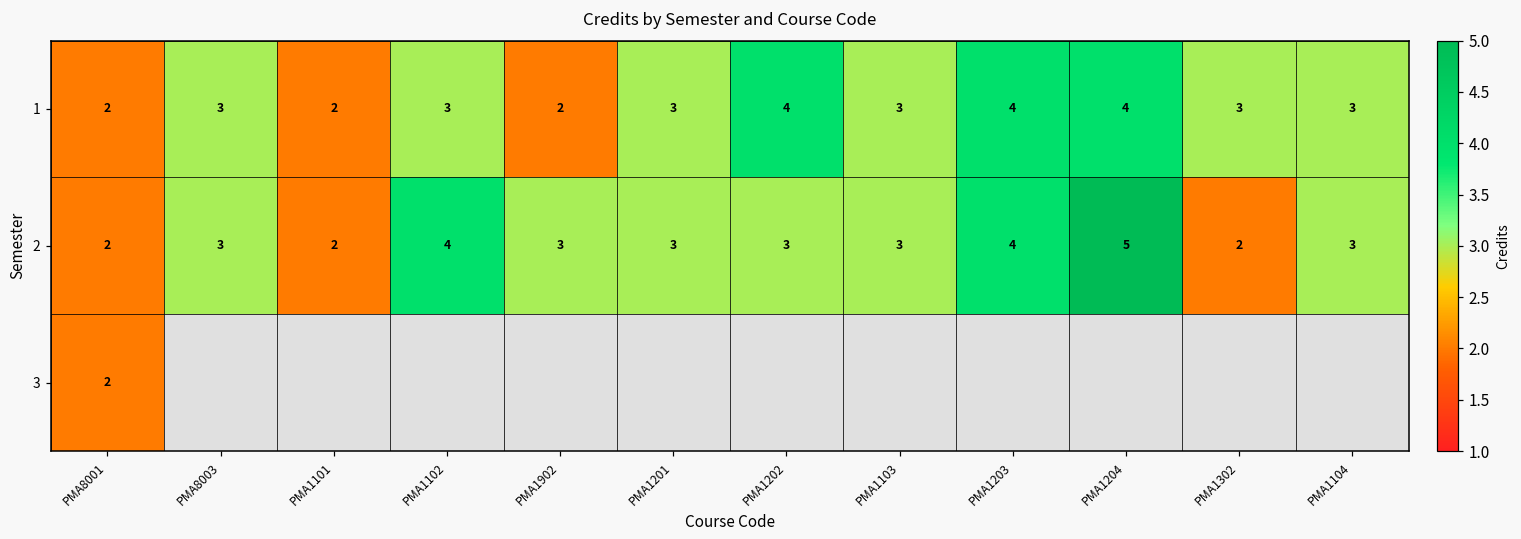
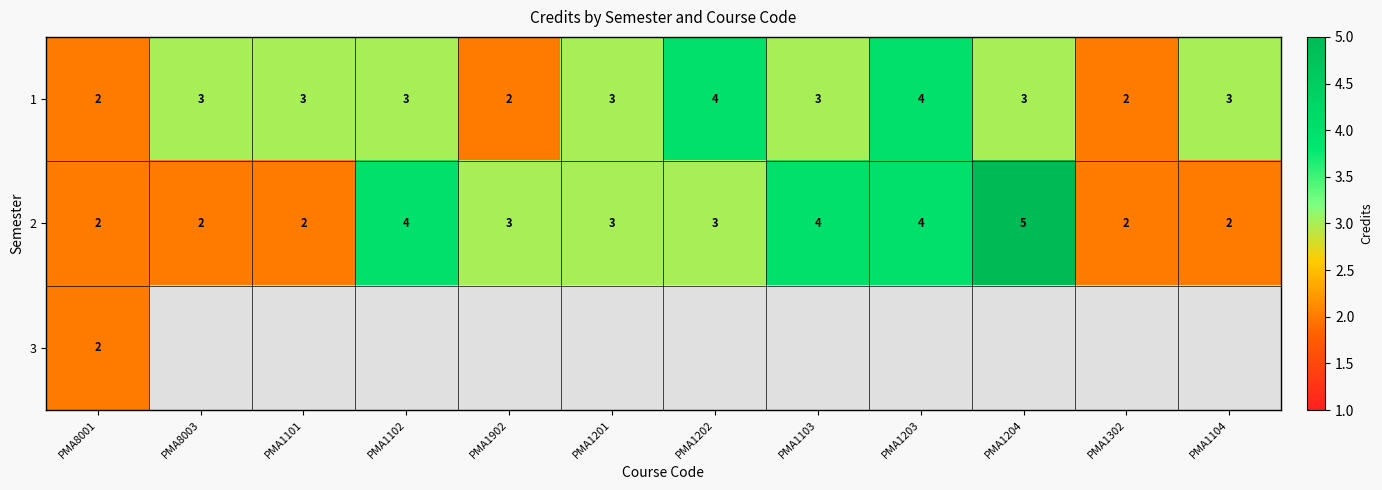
  {
    "1": {
      "PMA8001": 2,
      "PMA8003": 3,
-     "PMA1101": 2,
+     "PMA1101": 3,
      "PMA1102": 3,
      "PMA1902": 2,
      "PMA1201": 3,
      "PMA1202": 4,
      "PMA1103": 3,
      "PMA1203": 4,
-     "PMA1204": 4,
-     "PMA1302": 3,
+     "PMA1204": 3,
+     "PMA1302": 2,
      "PMA1104": 3
    },
    "2": {
      "PMA8001": 2,
-     "PMA8003": 3,
+     "PMA8003": 2,
      "PMA1101": 2,
      "PMA1102": 4,
      "PMA1902": 3,
      "PMA1201": 3,
      "PMA1202": 3,
-     "PMA1103": 3,
+     "PMA1103": 4,
      "PMA1203": 4,
      "PMA1204": 5,
      "PMA1302": 2,
-     "PMA1104": 3
+     "PMA1104": 2
    },
    "3": {
      "PMA8001": 2
    }
  }
